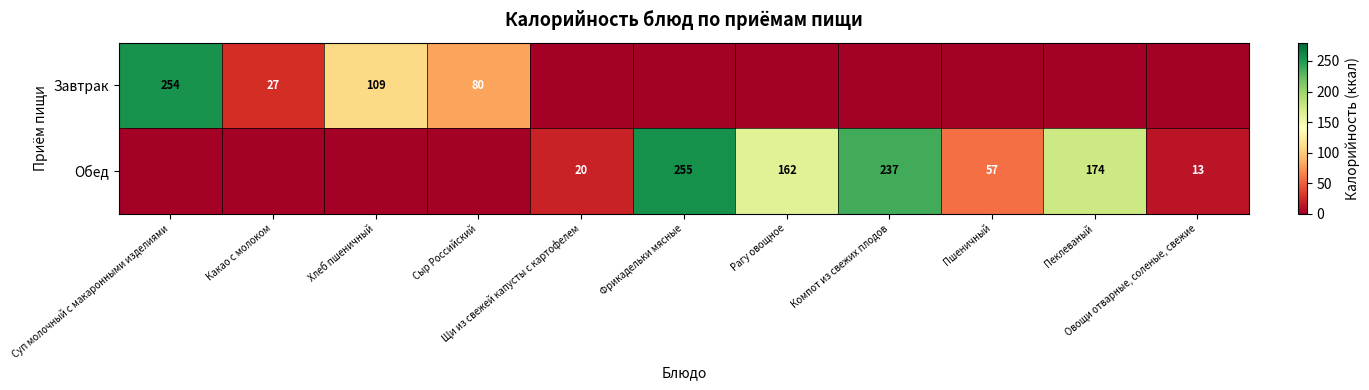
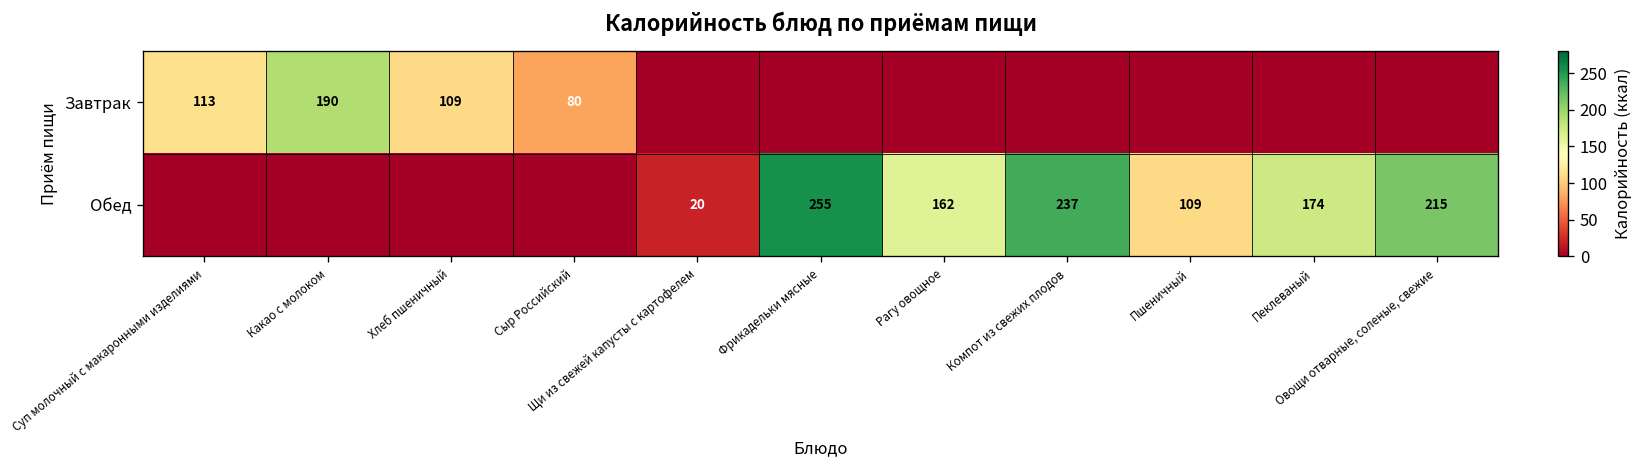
  {
    "Завтрак": {
-     "Суп молочный с макаронными изделиями": 254,
-     "Какао с молоком": 27,
+     "Суп молочный с макаронными изделиями": 113,
+     "Какао с молоком": 190,
      "Хлеб пшеничный": 109,
      "Сыр Российский": 80
    },
    "Обед": {
      "Щи из свежей капусты с картофелем": 20,
      "Фрикадельки мясные": 255,
      "Рагу овощное": 162,
      "Компот из свежих плодов": 237,
-     "Пшеничный": 57,
+     "Пшеничный": 109,
      "Пеклеваный": 174,
-     "Овощи отварные, соленые, свежие": 13
+     "Овощи отварные, соленые, свежие": 215
    }
  }
